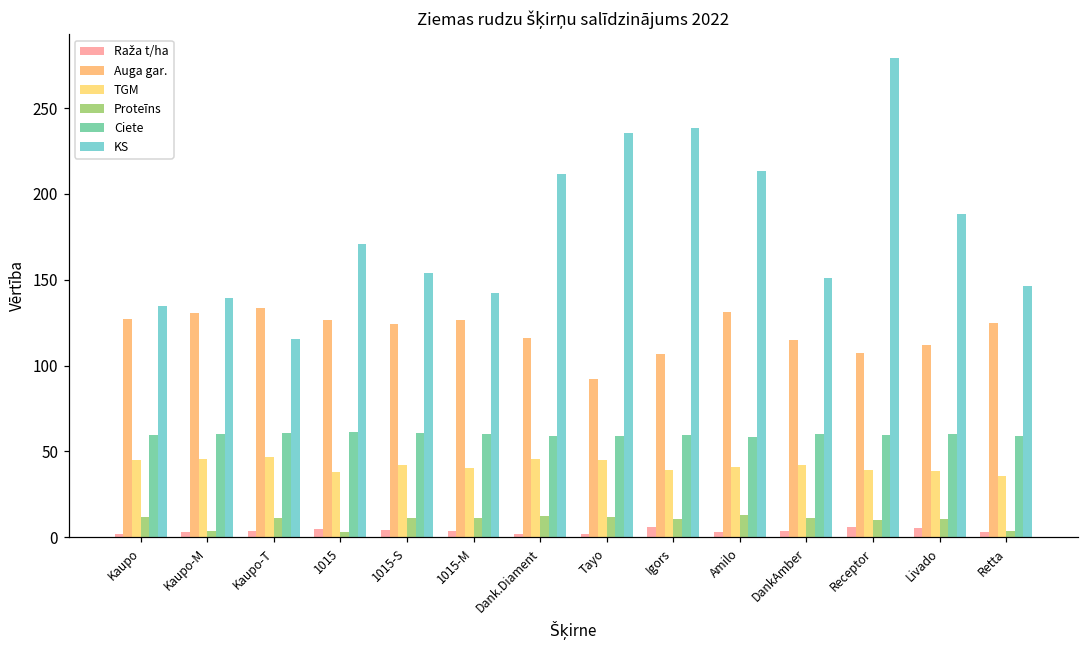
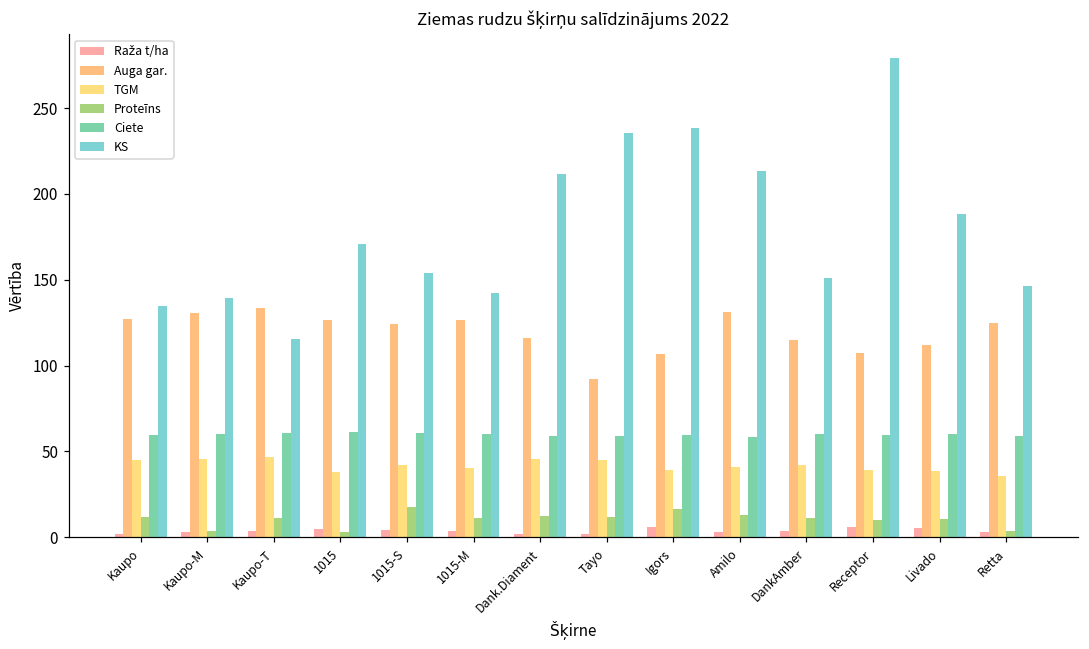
  {
    "Proteīns": {
      "Kaupo": 12,
      "Kaupo-M": 4,
      "Kaupo-T": 11,
      "1015": 3,
-     "1015-S": 11,
+     "1015-S": 18,
      "1015-M": 12,
      "Dank.Diament": 13,
      "Tayo": 12,
-     "Igors": 10,
+     "Igors": 16,
      "Amilo": 13,
      "DankAmber": 11,
      "Receptor": 10,
      "Livado": 11,
      "Retta": 4
    }
  }
